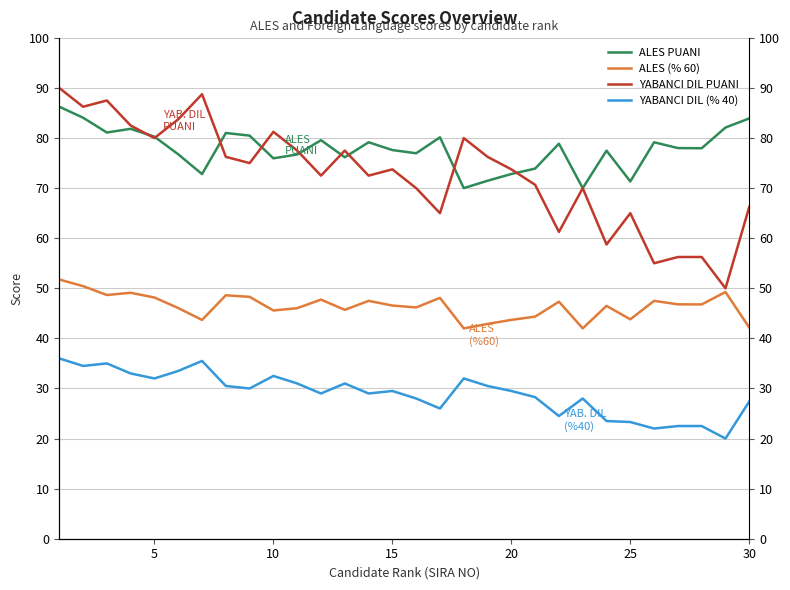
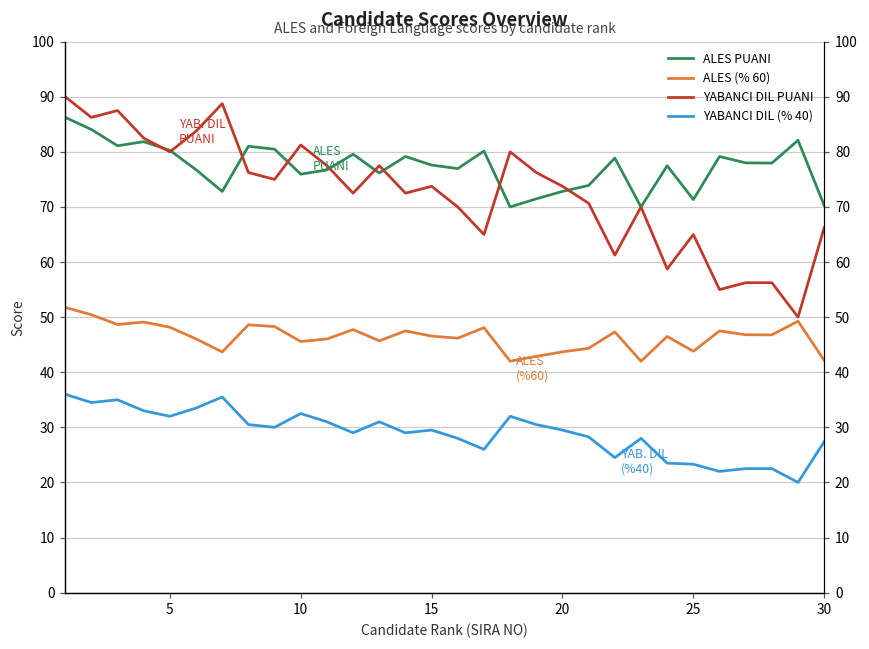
  {
    "ALES PUANI": {
      "10": 76,
      "15": 78,
      "20": 73,
      "25": 71,
-     "30": 84
+     "30": 70
    },
    "ALES (% 60)": {
      "5": 48,
      "10": 46,
      "15": 47,
      "20": 44,
      "25": 44,
      "30": 42
    },
    "YABANCI DIL PUANI": {
      "10": 81,
      "15": 74,
      "20": 74,
      "25": 65,
      "30": 66
    },
    "YABANCI DIL (% 40)": {
      "5": 32,
      "10": 33,
      "15": 30,
      "20": 30,
      "25": 23,
      "30": 27
    }
  }
